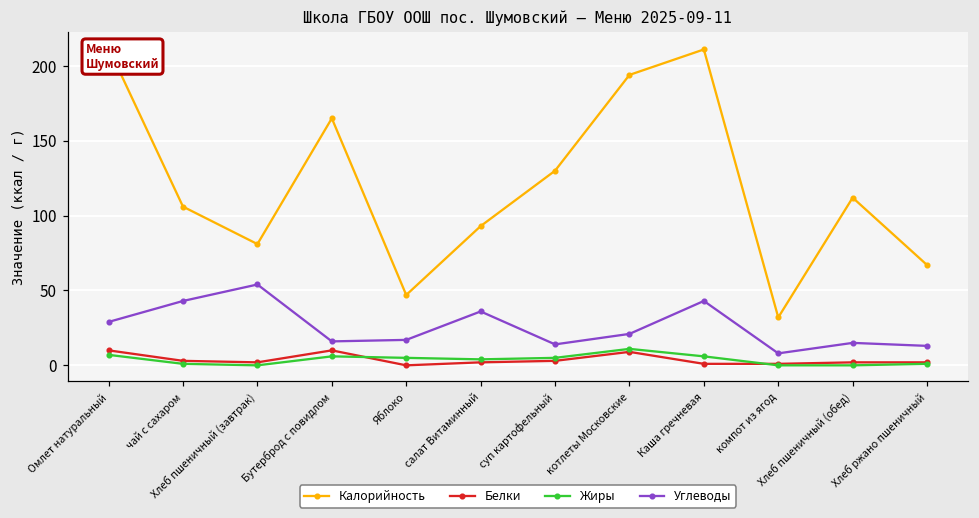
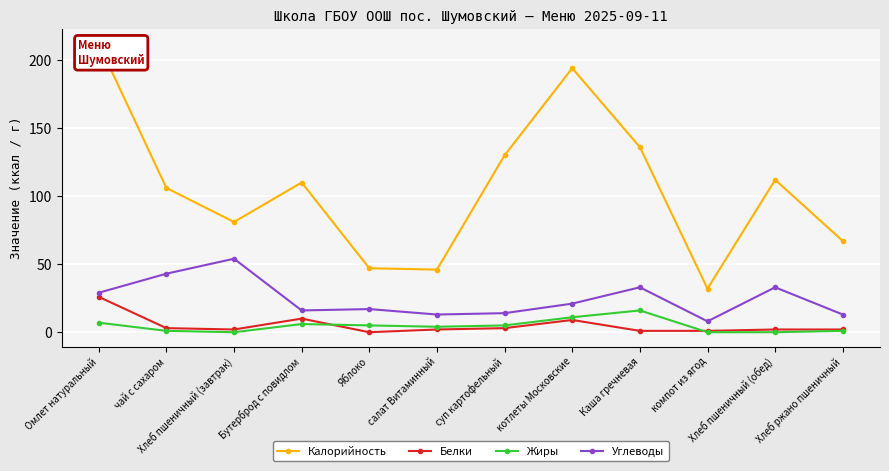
  {
    "Калорийность": {
      "чай с сахаром": 106,
      "Хлеб пшеничный (завтрак)": 81,
-     "Бутерброд с повидлом": 165,
+     "Бутерброд с повидлом": 110,
      "Яблоко": 47,
-     "салат Витаминный": 93,
+     "салат Витаминный": 46,
      "суп картофельный": 130,
      "котлеты Московские": 194,
-     "Каша гречневая": 211,
+     "Каша гречневая": 136,
      "компот из ягод": 32,
      "Хлеб пшеничный (обед)": 112,
      "Хлеб ржано пшеничный": 67
    },
    "Белки": {
-     "Омлет натуральный": 10,
+     "Омлет натуральный": 26,
      "чай с сахаром": 3,
      "Хлеб пшеничный (завтрак)": 2,
      "Бутерброд с повидлом": 10,
      "Яблоко": 0,
      "салат Витаминный": 2,
      "суп картофельный": 3,
      "котлеты Московские": 9,
      "Каша гречневая": 1,
      "Хлеб пшеничный (обед)": 2
    },
    "Жиры": {
      "Омлет натуральный": 7,
      "чай с сахаром": 1,
      "Хлеб пшеничный (завтрак)": 0,
      "Бутерброд с повидлом": 6,
      "Яблоко": 5,
      "салат Витаминный": 4,
      "суп картофельный": 5,
      "котлеты Московские": 11,
-     "Каша гречневая": 6,
+     "Каша гречневая": 16,
      "Хлеб пшеничный (обед)": 0
    },
    "Углеводы": {
      "Омлет натуральный": 29,
      "чай с сахаром": 43,
      "Хлеб пшеничный (завтрак)": 54,
      "Бутерброд с повидлом": 16,
      "Яблоко": 17,
-     "салат Витаминный": 36,
+     "салат Витаминный": 13,
      "суп картофельный": 14,
      "котлеты Московские": 21,
-     "Каша гречневая": 43,
+     "Каша гречневая": 33,
      "компот из ягод": 8,
-     "Хлеб пшеничный (обед)": 15,
+     "Хлеб пшеничный (обед)": 33,
      "Хлеб ржано пшеничный": 13
    }
  }
